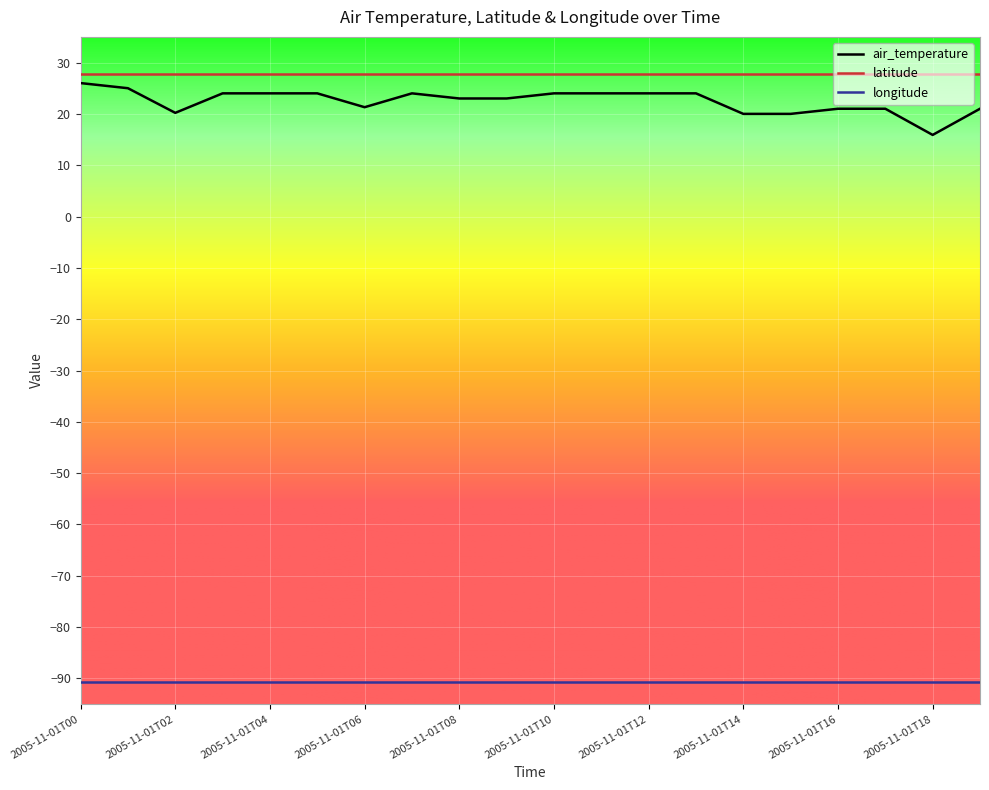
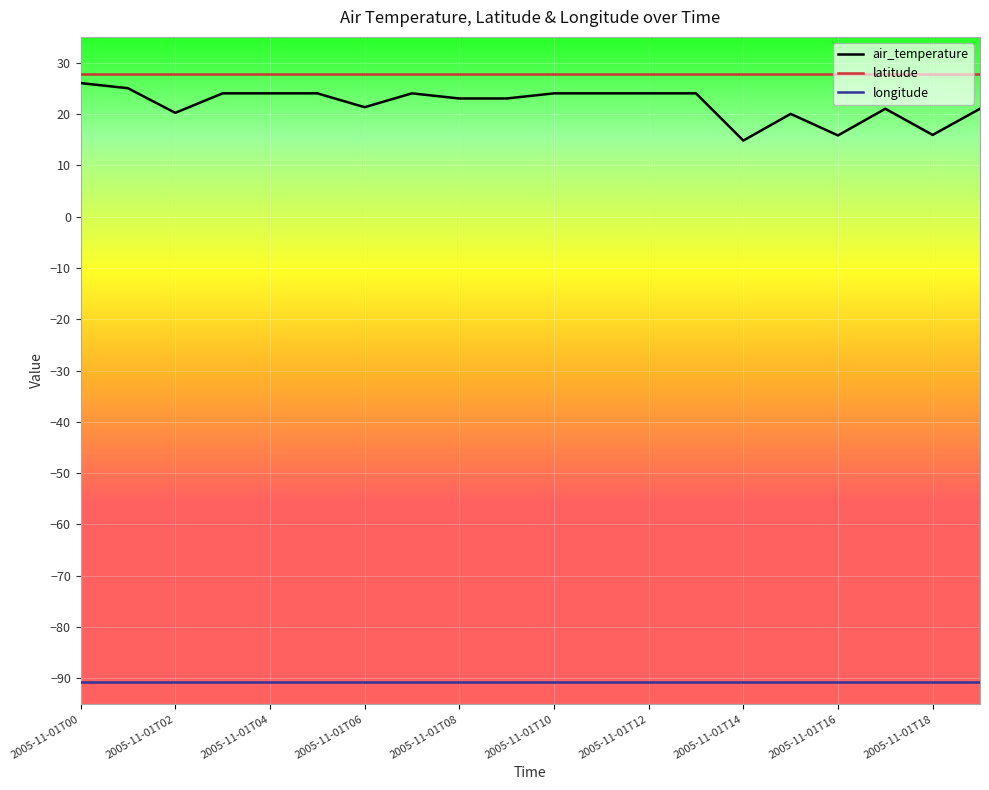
  {
    "air_temperature": {
      "2005-11-01T00": 26,
      "2005-11-01T02": 20,
      "2005-11-01T04": 24,
      "2005-11-01T06": 21,
      "2005-11-01T08": 23,
      "2005-11-01T10": 24,
      "2005-11-01T12": 24,
-     "2005-11-01T14": 20,
-     "2005-11-01T16": 21,
+     "2005-11-01T14": 15,
+     "2005-11-01T16": 16,
      "2005-11-01T18": 16
    },
    "latitude": {
      "2005-11-01T00": 28,
      "2005-11-01T02": 28,
      "2005-11-01T04": 28,
      "2005-11-01T06": 28,
      "2005-11-01T08": 28,
      "2005-11-01T10": 28,
      "2005-11-01T12": 28,
      "2005-11-01T14": 28
    },
    "longitude": {
      "2005-11-01T00": -91,
      "2005-11-01T02": -91,
      "2005-11-01T04": -91,
      "2005-11-01T06": -91,
      "2005-11-01T08": -91,
      "2005-11-01T10": -91,
      "2005-11-01T12": -91,
      "2005-11-01T14": -91,
      "2005-11-01T16": -91,
      "2005-11-01T18": -91
    }
  }
